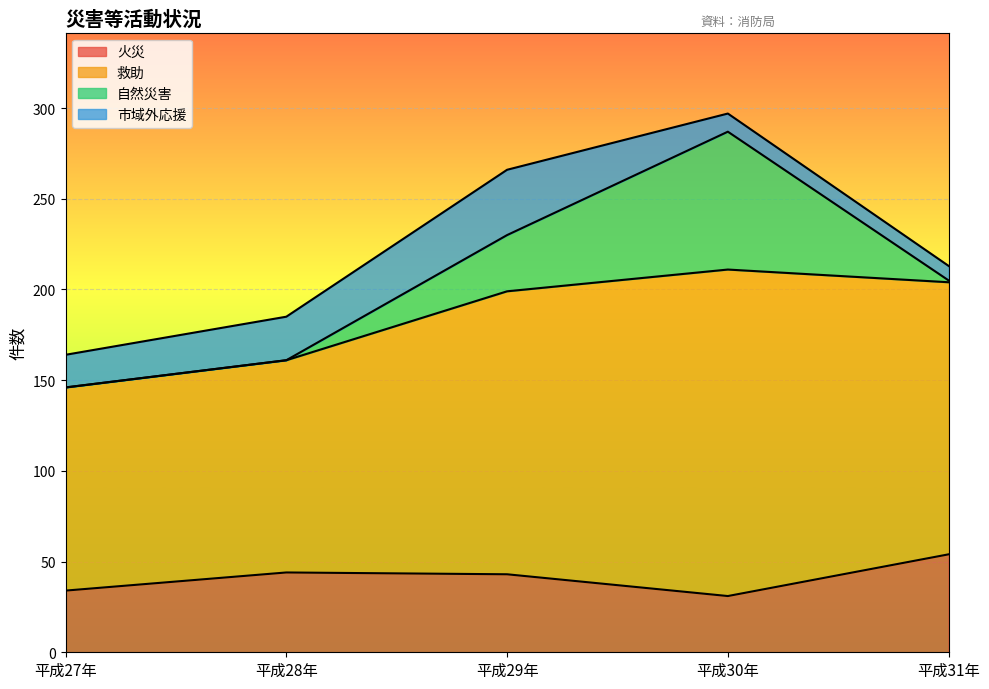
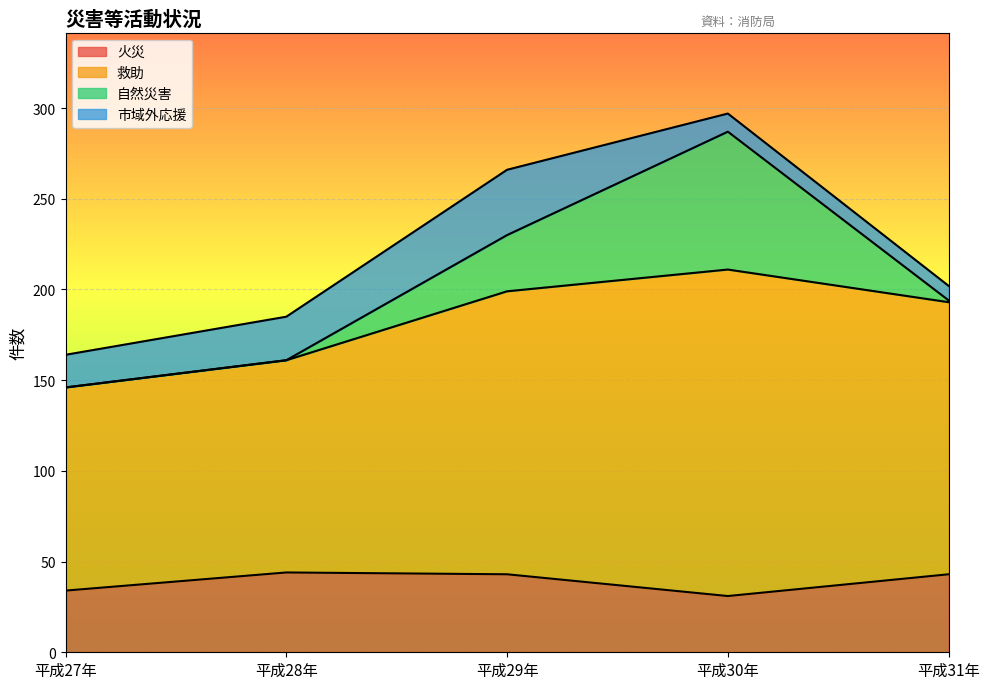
  {
    "火災": {
      "平成27年": 34,
      "平成28年": 44,
      "平成29年": 43,
      "平成30年": 31,
-     "平成31年": 54
+     "平成31年": 43
    },
    "救助": {
      "平成29年": 156,
      "平成30年": 180
    },
    "自然災害": {
      "平成29年": 31,
      "平成30年": 76
    },
    "市域外応援": {
      "平成27年": 18,
      "平成28年": 24,
      "平成29年": 36,
      "平成30年": 10,
      "平成31年": 8
    }
  }
